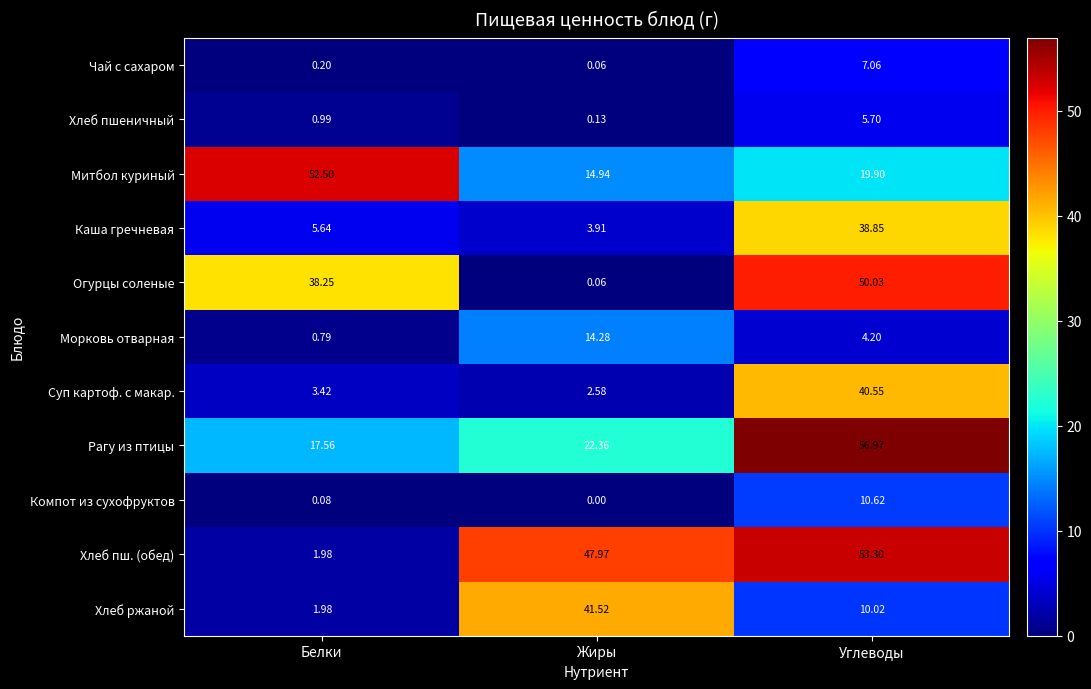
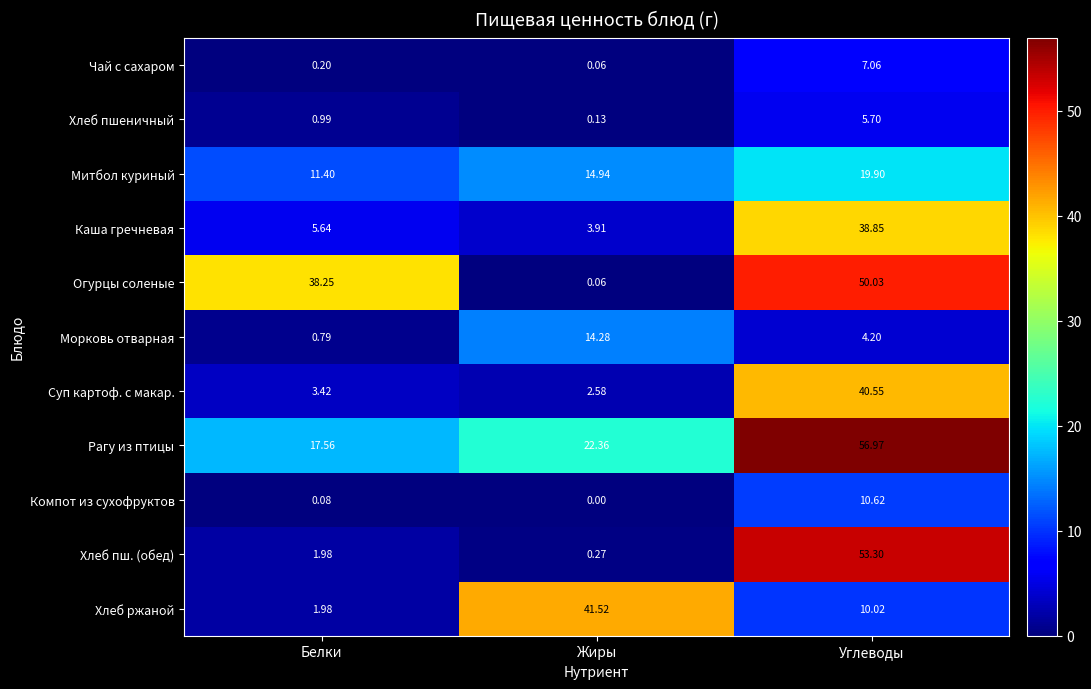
  {
    "Чай с сахаром": {
      "Белки": 0.20,
      "Жиры": 0.06,
      "Углеводы": 7.06
    },
    "Хлеб пшеничный": {
      "Белки": 0.99,
      "Жиры": 0.13,
      "Углеводы": 5.70
    },
    "Митбол куриный": {
-     "Белки": 52.50,
+     "Белки": 11.40,
      "Жиры": 14.94,
      "Углеводы": 19.90
    },
    "Каша гречневая": {
      "Белки": 5.64,
      "Жиры": 3.91,
      "Углеводы": 38.85
    },
    "Огурцы соленые": {
      "Белки": 38.25,
      "Жиры": 0.06,
      "Углеводы": 50.03
    },
    "Морковь отварная": {
      "Белки": 0.79,
      "Жиры": 14.28,
      "Углеводы": 4.20
    },
    "Суп картоф. с макар.": {
      "Белки": 3.42,
      "Жиры": 2.58,
      "Углеводы": 40.55
    },
    "Рагу из птицы": {
      "Белки": 17.56,
      "Жиры": 22.36,
      "Углеводы": 56.97
    },
    "Компот из сухофруктов": {
      "Белки": 0.08,
      "Жиры": 0.00,
      "Углеводы": 10.62
    },
    "Хлеб пш. (обед)": {
      "Белки": 1.98,
-     "Жиры": 47.97,
+     "Жиры": 0.27,
      "Углеводы": 53.30
    },
    "Хлеб ржаной": {
      "Белки": 1.98,
      "Жиры": 41.52,
      "Углеводы": 10.02
    }
  }
